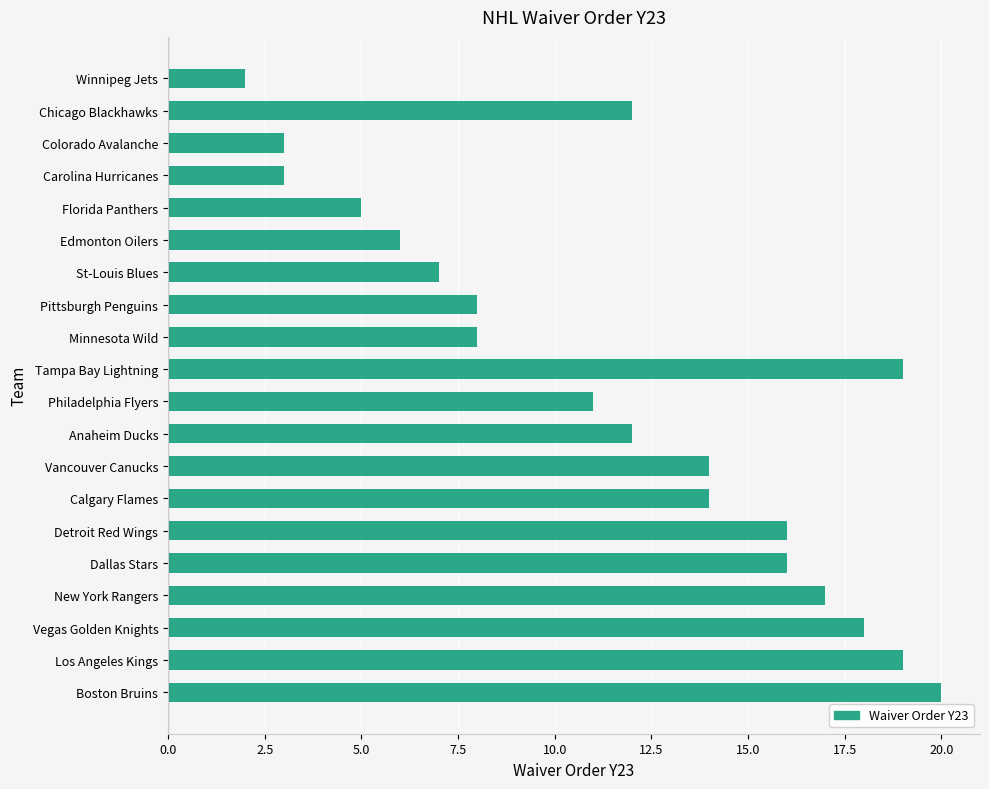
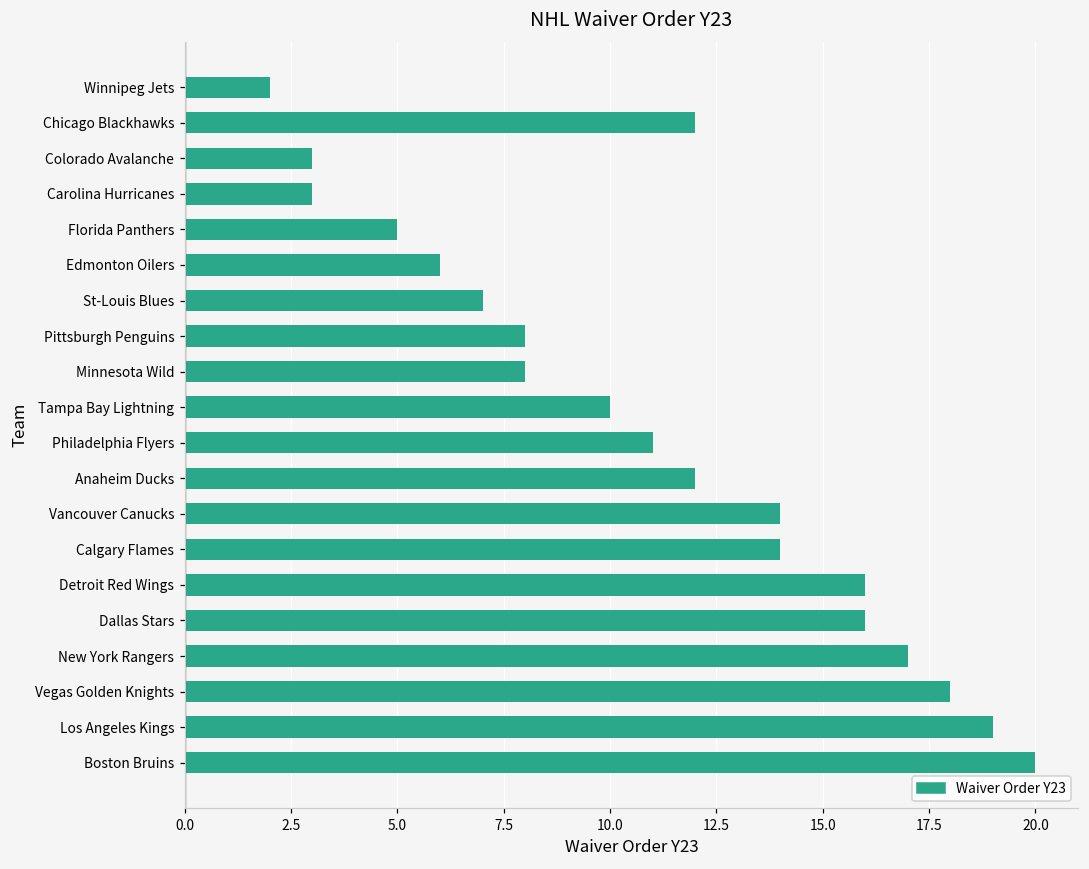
  {
    "Winnipeg Jets": 2,
    "Chicago Blackhawks": 12,
    "Colorado Avalanche": 3,
    "Carolina Hurricanes": 3,
    "Florida Panthers": 5,
    "Edmonton Oilers": 6,
    "St-Louis Blues": 7,
    "Pittsburgh Penguins": 8,
    "Minnesota Wild": 8,
-   "Tampa Bay Lightning": 19,
+   "Tampa Bay Lightning": 10,
    "Philadelphia Flyers": 11,
    "Anaheim Ducks": 12,
    "Vancouver Canucks": 14,
    "Calgary Flames": 14,
    "Detroit Red Wings": 16,
    "Dallas Stars": 16,
    "New York Rangers": 17,
    "Vegas Golden Knights": 18,
    "Los Angeles Kings": 19,
    "Boston Bruins": 20
  }
